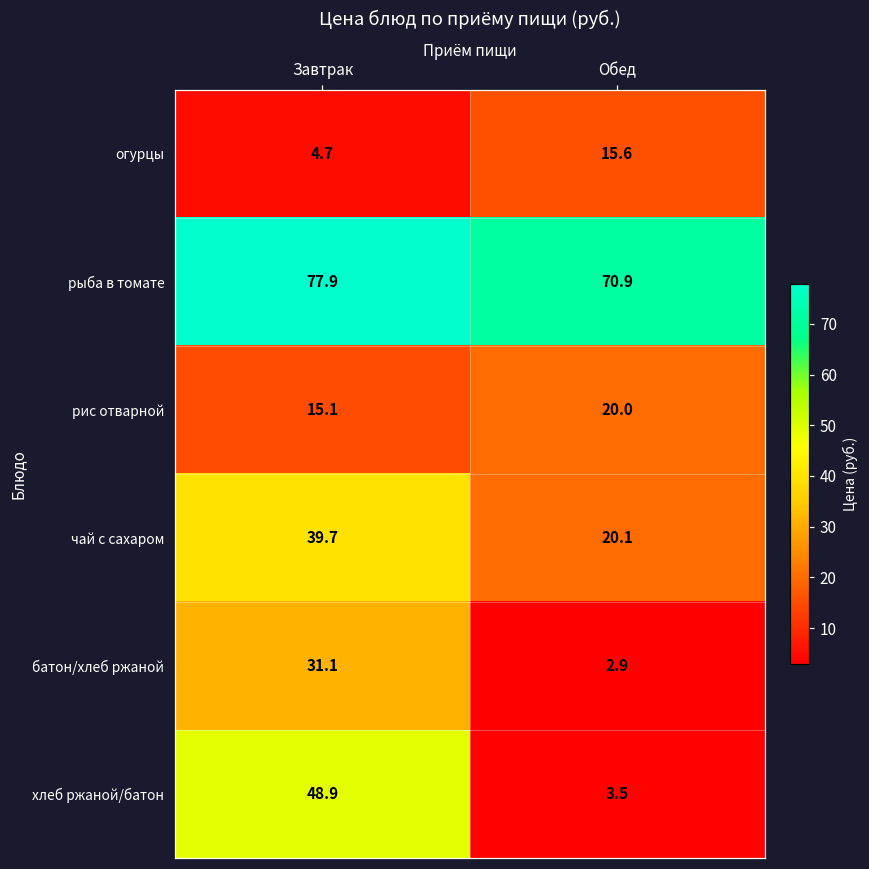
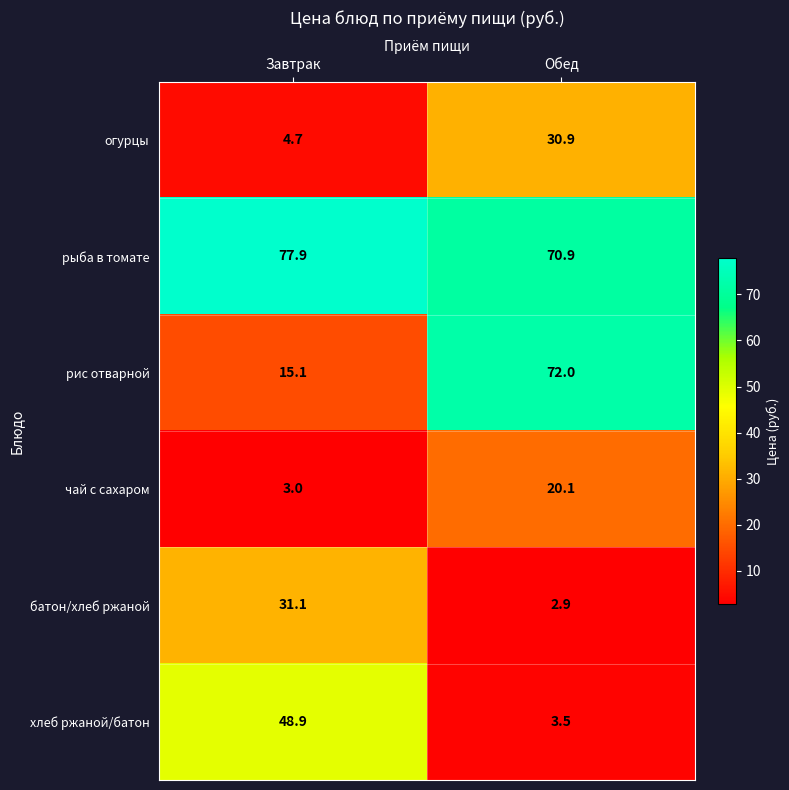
  {
    "огурцы": {
      "Завтрак": 4.7,
-     "Обед": 15.6
+     "Обед": 30.9
    },
    "рыба в томате": {
      "Завтрак": 77.9,
      "Обед": 70.9
    },
    "рис отварной": {
      "Завтрак": 15.1,
-     "Обед": 20.0
+     "Обед": 72.0
    },
    "чай с сахаром": {
-     "Завтрак": 39.7,
+     "Завтрак": 3.0,
      "Обед": 20.1
    },
    "батон/хлеб ржаной": {
      "Завтрак": 31.1,
      "Обед": 2.9
    },
    "хлеб ржаной/батон": {
      "Завтрак": 48.9,
      "Обед": 3.5
    }
  }
